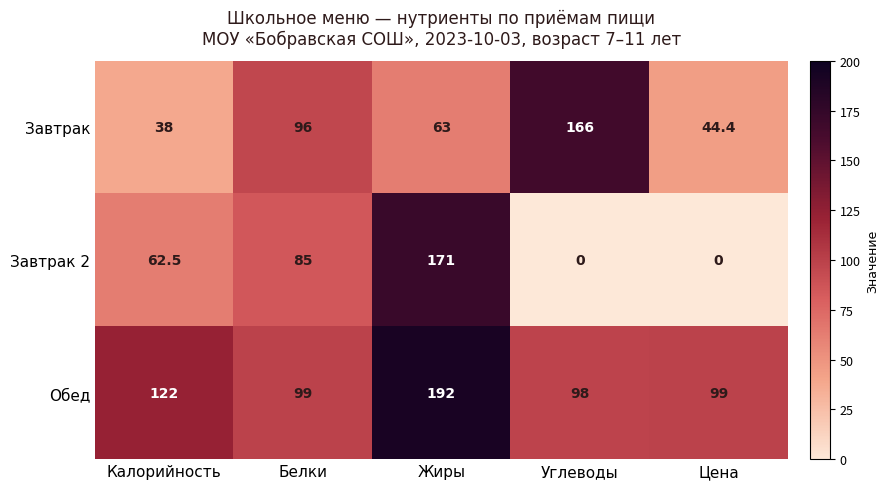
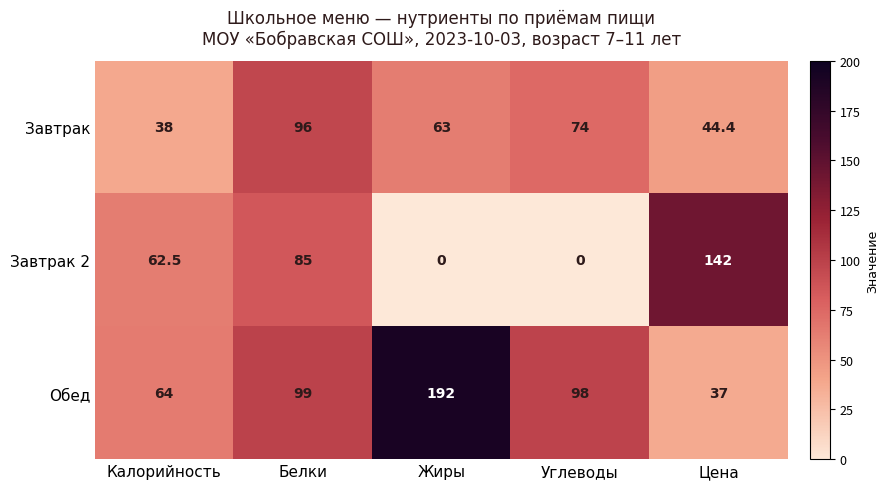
  {
    "Завтрак": {
      "Калорийность": 38,
      "Белки": 96,
      "Жиры": 63,
-     "Углеводы": 166,
+     "Углеводы": 74,
      "Цена": 44.4
    },
    "Завтрак 2": {
      "Калорийность": 62.5,
      "Белки": 85,
-     "Жиры": 171,
+     "Жиры": 0,
      "Углеводы": 0,
-     "Цена": 0
+     "Цена": 142
    },
    "Обед": {
-     "Калорийность": 122,
+     "Калорийность": 64,
      "Белки": 99,
      "Жиры": 192,
      "Углеводы": 98,
-     "Цена": 99
+     "Цена": 37
    }
  }
